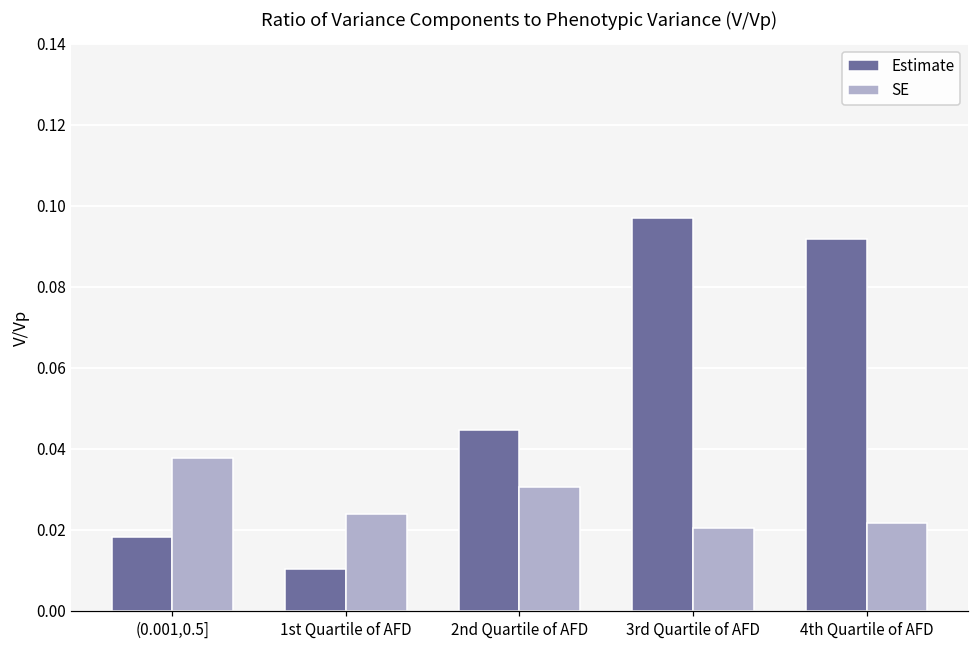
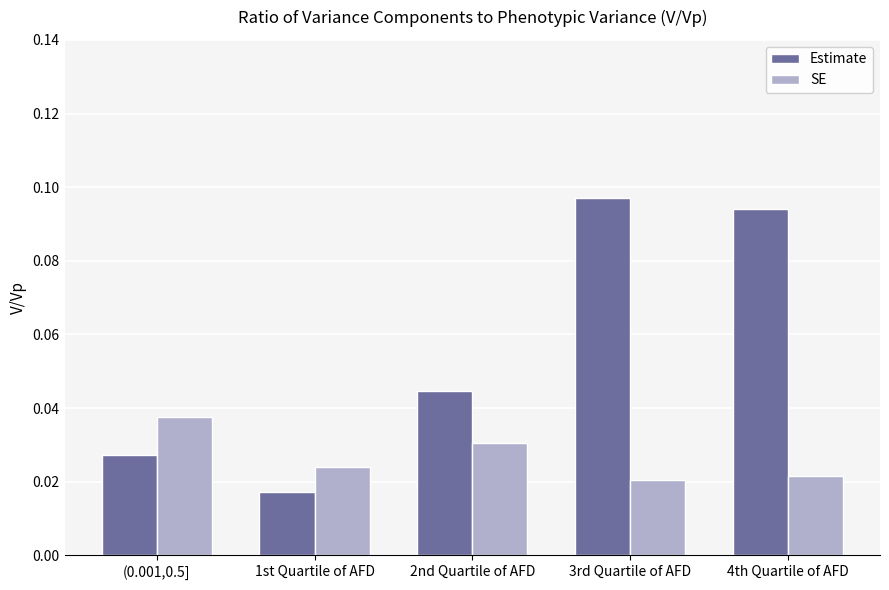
  {
    "Estimate": {
-     "(0.001,0.5]": 0.018,
-     "1st Quartile of AFD": 0.010,
+     "(0.001,0.5]": 0.027,
+     "1st Quartile of AFD": 0.017,
      "2nd Quartile of AFD": 0.045,
      "3rd Quartile of AFD": 0.097,
-     "4th Quartile of AFD": 0.092
+     "4th Quartile of AFD": 0.094
    },
    "SE": {
      "(0.001,0.5]": 0.038,
      "1st Quartile of AFD": 0.024,
      "2nd Quartile of AFD": 0.030,
      "3rd Quartile of AFD": 0.020,
      "4th Quartile of AFD": 0.022
    }
  }
